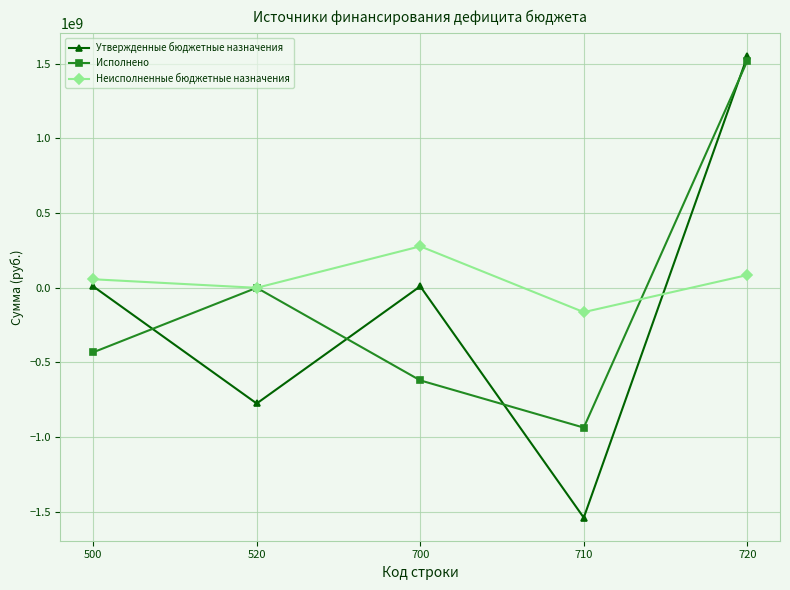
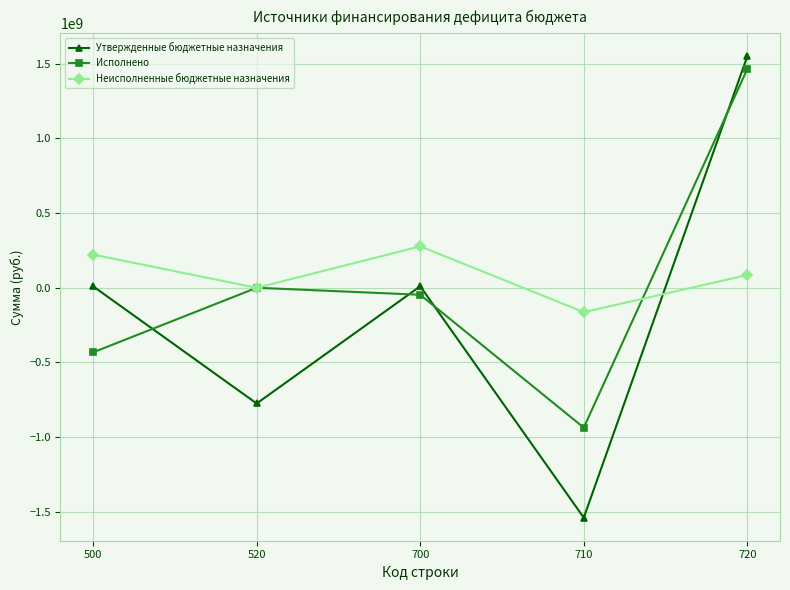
  {
    "Утвержденные бюджетные назначения": {
      "500": 10000000,
      "520": -770000000,
      "700": 10000000,
      "710": -1540000000,
      "720": 1550000000
    },
    "Исполнено": {
      "500": -430000000,
-     "700": -620000000,
+     "700": -50000000,
      "710": -940000000,
-     "720": 1520000000
+     "720": 1460000000
    },
    "Неисполненные бюджетные назначения": {
-     "500": 60000000,
+     "500": 220000000,
      "700": 280000000,
      "710": -160000000,
      "720": 90000000
    }
  }
